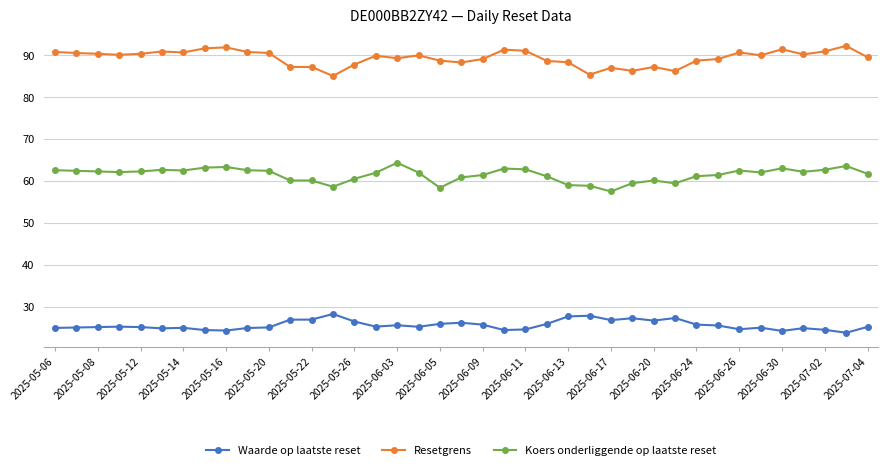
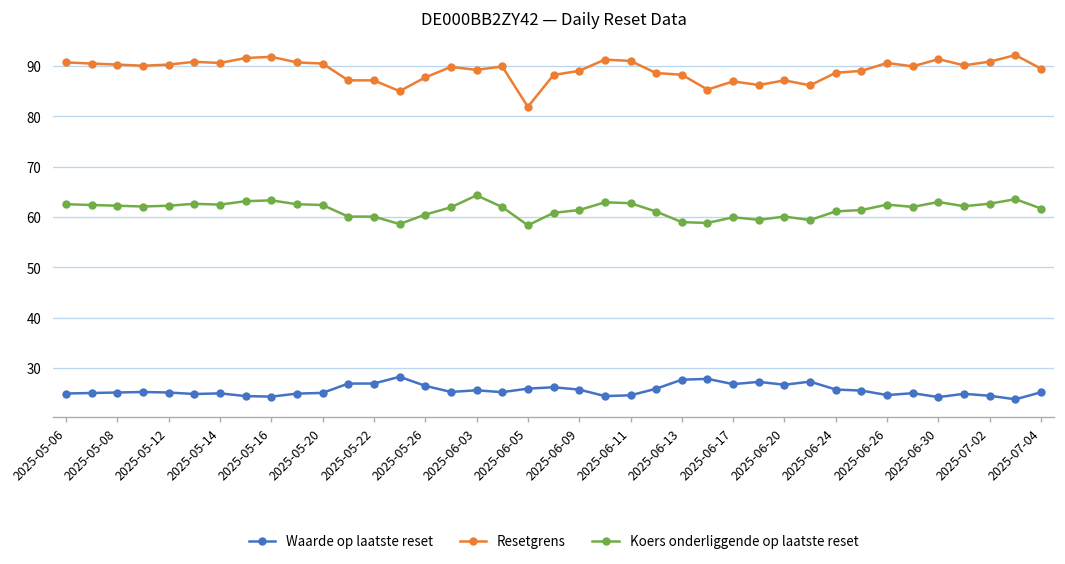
  {
    "Waarde op laatste reset": {
      "2025-05-06": 25,
      "2025-05-08": 25,
      "2025-05-12": 25,
      "2025-05-14": 25,
      "2025-05-16": 24,
      "2025-05-20": 25,
      "2025-05-22": 27,
      "2025-05-26": 27,
      "2025-06-03": 26,
      "2025-06-05": 26,
      "2025-06-09": 26,
      "2025-06-11": 25,
      "2025-06-13": 28,
      "2025-06-17": 27,
      "2025-06-20": 27,
      "2025-06-24": 26,
      "2025-06-26": 25,
      "2025-06-30": 24,
      "2025-07-02": 25,
      "2025-07-04": 25
    },
    "Resetgrens": {
      "2025-05-06": 91,
      "2025-05-08": 90,
      "2025-05-12": 90,
      "2025-05-14": 91,
      "2025-05-16": 92,
      "2025-05-20": 90,
      "2025-05-22": 87,
      "2025-05-26": 88,
      "2025-06-03": 89,
-     "2025-06-05": 89,
+     "2025-06-05": 82,
      "2025-06-09": 89,
      "2025-06-11": 91,
      "2025-06-13": 88,
      "2025-06-17": 87,
      "2025-06-20": 87,
      "2025-06-24": 89,
      "2025-06-26": 91,
      "2025-06-30": 91,
      "2025-07-02": 91,
      "2025-07-04": 89
    },
    "Koers onderliggende op laatste reset": {
      "2025-05-06": 63,
      "2025-05-08": 62,
      "2025-05-12": 62,
      "2025-05-14": 62,
      "2025-05-16": 63,
      "2025-05-20": 62,
      "2025-05-22": 60,
      "2025-05-26": 61,
      "2025-06-03": 64,
      "2025-06-05": 58,
      "2025-06-09": 61,
      "2025-06-11": 63,
      "2025-06-13": 59,
-     "2025-06-17": 57,
+     "2025-06-17": 60,
      "2025-06-20": 60,
      "2025-06-24": 61,
      "2025-06-26": 62,
      "2025-06-30": 63,
      "2025-07-02": 63,
      "2025-07-04": 62
    }
  }
